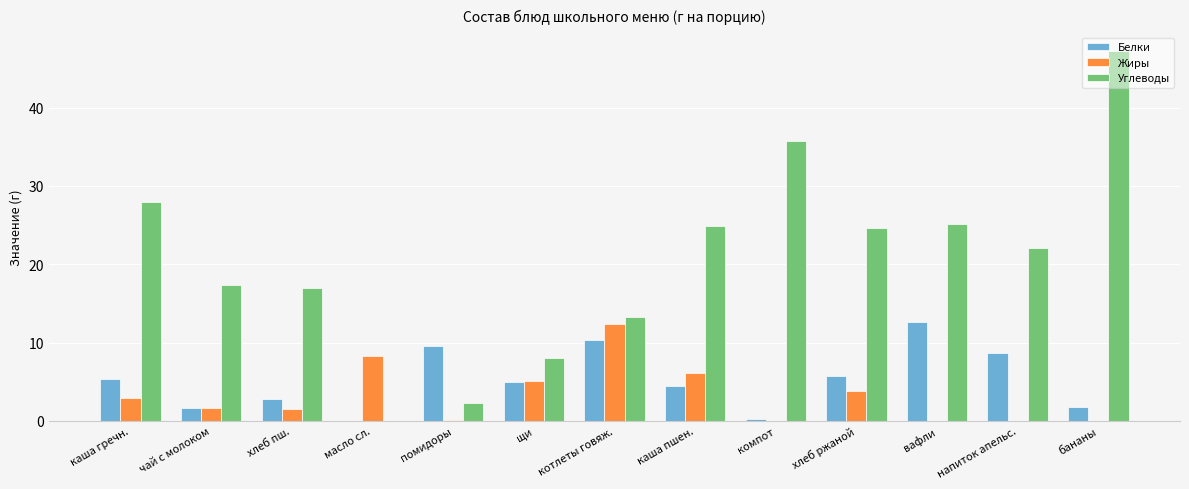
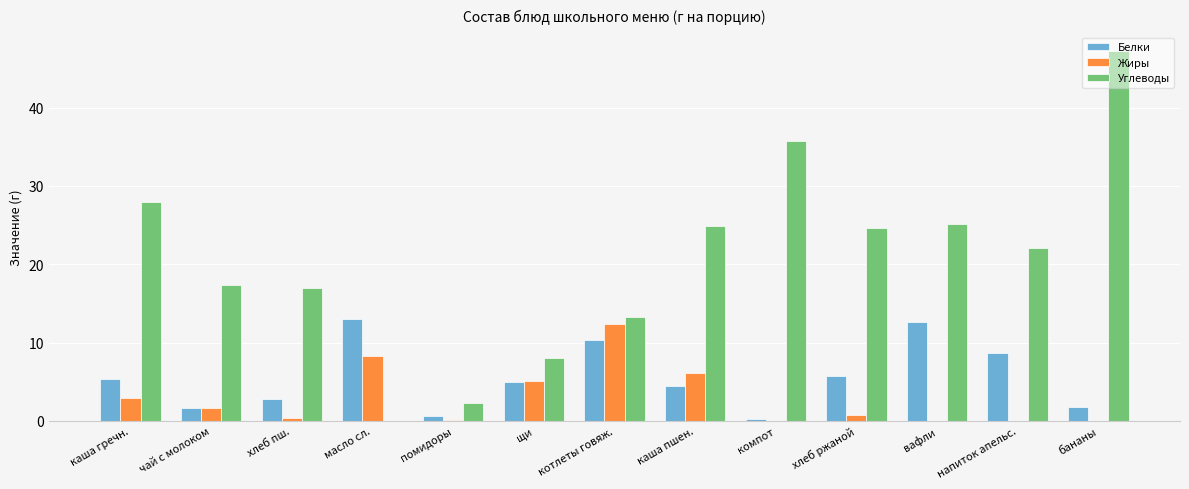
  {
    "Белки": {
      "каша гречн.": 5,
      "чай с молоком": 2,
      "хлеб пш.": 3,
-     "масло сл.": 0,
-     "помидоры": 10,
+     "масло сл.": 13,
+     "помидоры": 1,
      "щи": 5,
      "котлеты говяж.": 10,
      "каша пшен.": 5,
      "хлеб ржаной": 6,
      "вафли": 13,
      "напиток апельс.": 9,
      "бананы": 2
    },
    "Жиры": {
      "каша гречн.": 3,
      "чай с молоком": 2,
-     "хлеб пш.": 2,
+     "хлеб пш.": 0,
      "масло сл.": 8,
      "щи": 5,
      "котлеты говяж.": 12,
      "каша пшен.": 6,
      "компот": 0,
-     "хлеб ржаной": 4,
+     "хлеб ржаной": 1,
      "вафли": 0,
      "напиток апельс.": 0,
      "бананы": 0
    },
    "Углеводы": {
      "каша гречн.": 28,
      "чай с молоком": 17,
      "хлеб пш.": 17,
      "помидоры": 2,
      "щи": 8,
      "котлеты говяж.": 13,
      "каша пшен.": 25,
      "компот": 36,
      "хлеб ржаной": 25,
      "вафли": 25,
      "напиток апельс.": 22
    }
  }
